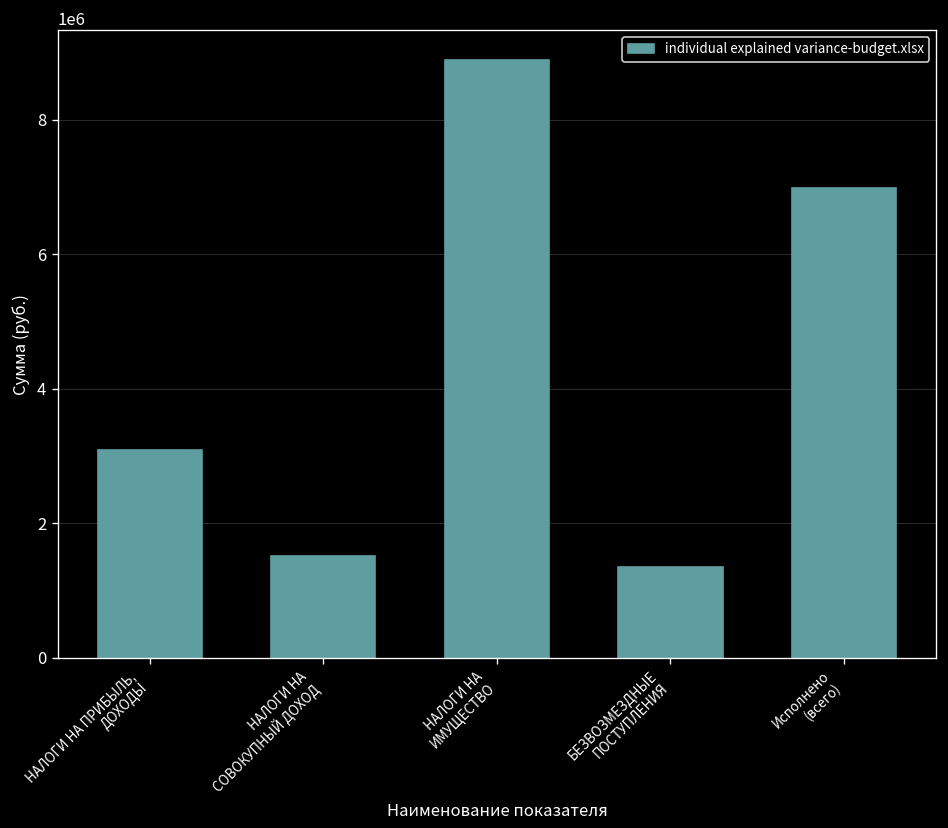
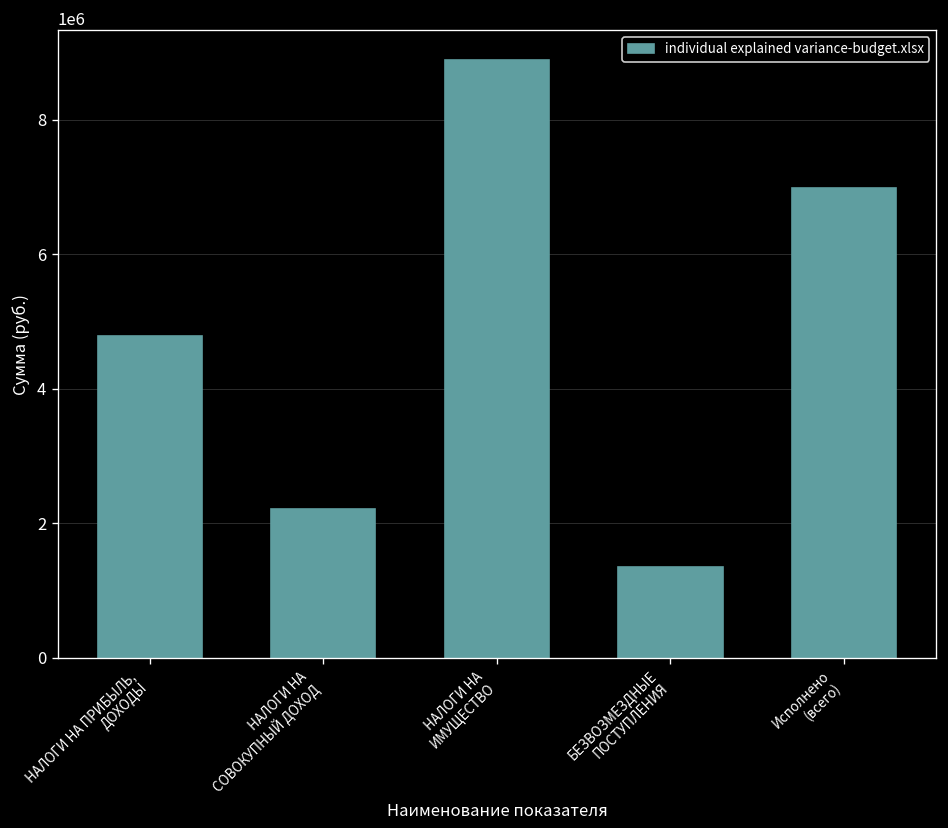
  {
-   "НАЛОГИ НА ПРИБЫЛЬ, ДОХОДЫ": 3100000,
-   "НАЛОГИ НА СОВОКУПНЫЙ ДОХОД": 1500000,
+   "НАЛОГИ НА ПРИБЫЛЬ, ДОХОДЫ": 4800000,
+   "НАЛОГИ НА СОВОКУПНЫЙ ДОХОД": 2200000,
    "НАЛОГИ НА ИМУЩЕСТВО": 8900000,
    "БЕЗВОЗМЕЗДНЫЕ ПОСТУПЛЕНИЯ": 1400000,
    "Исполнено (всего)": 7000000
  }
